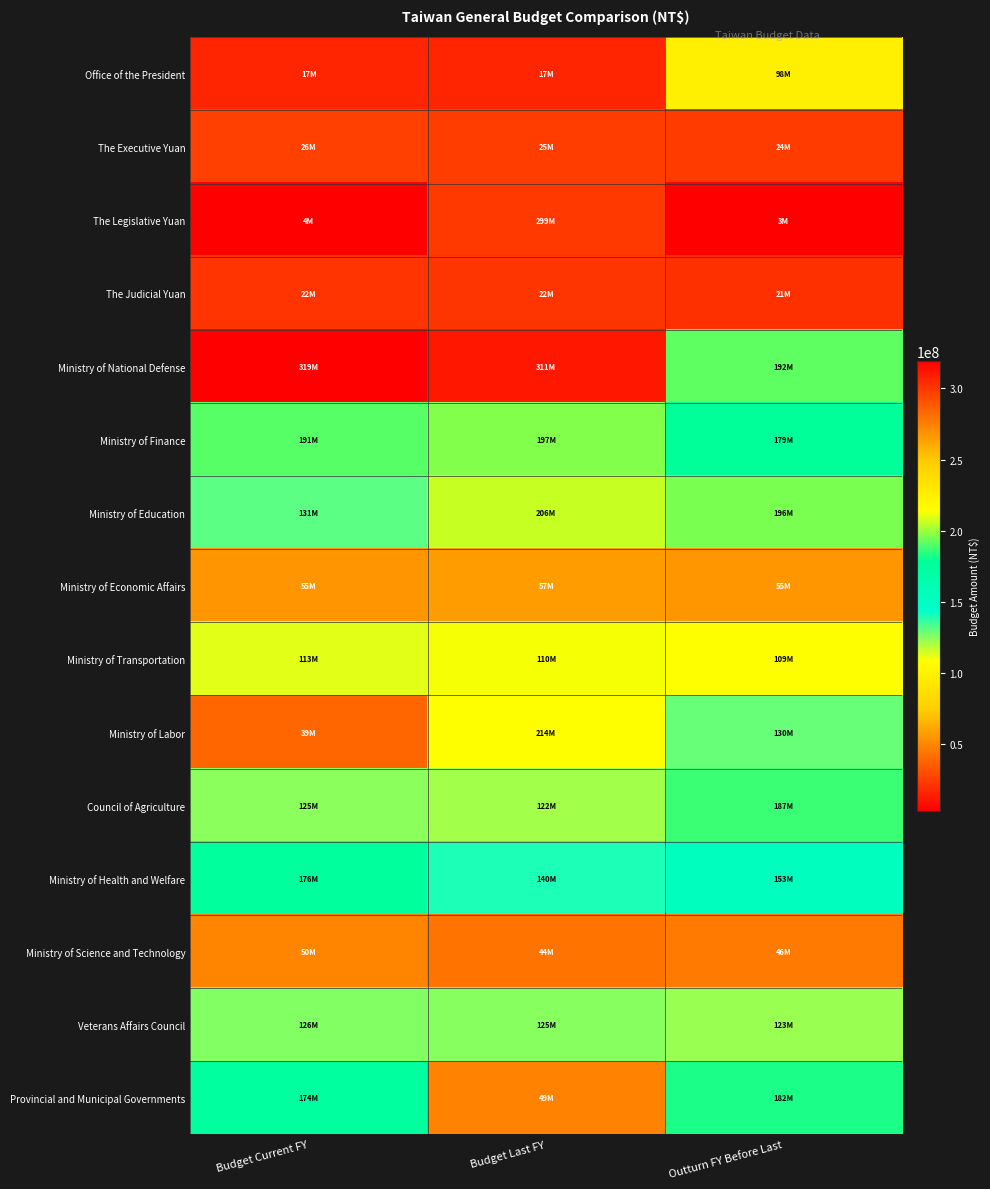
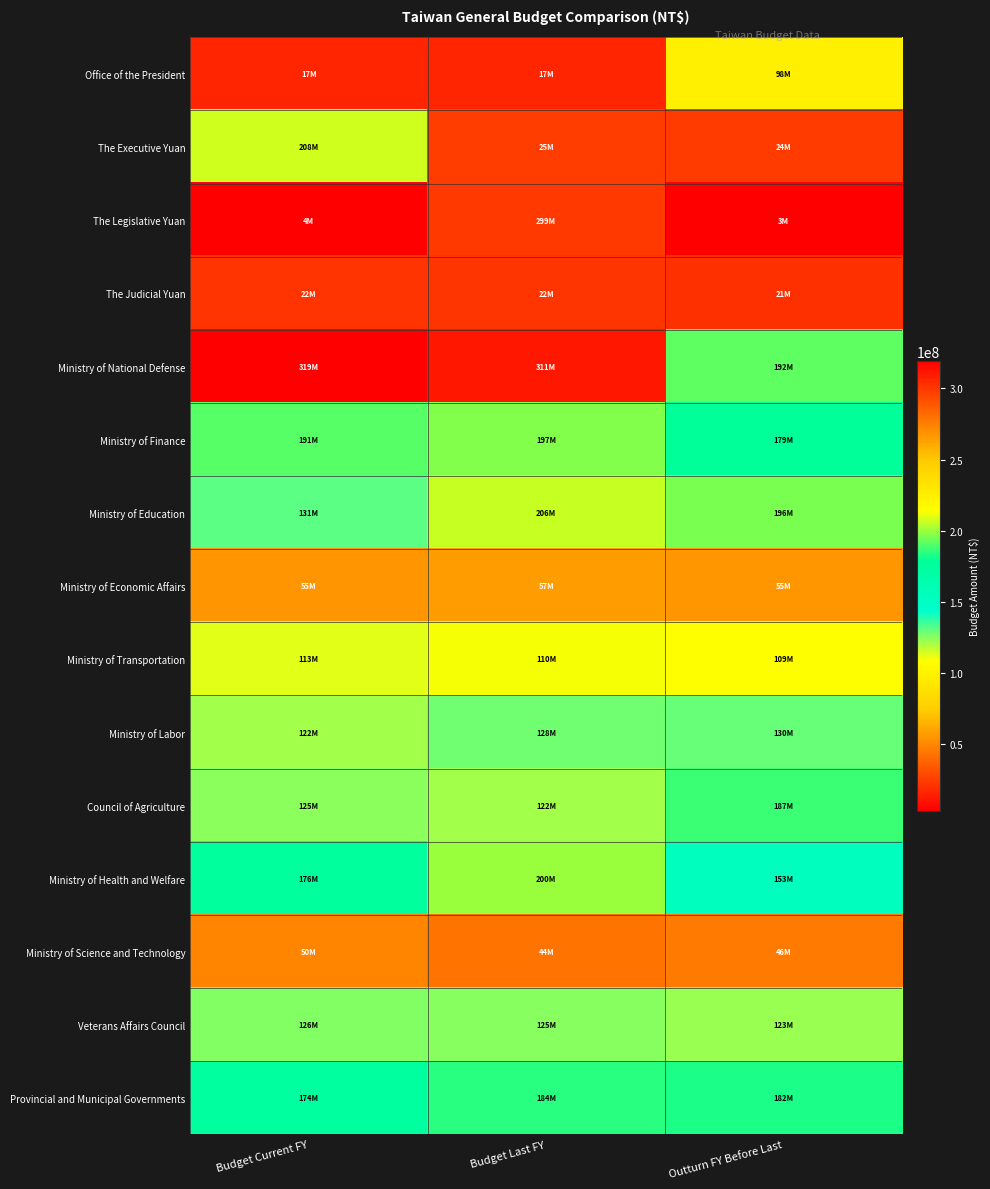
  {
    "Office of the President": {
      "Budget Current FY": "17M",
      "Budget Last FY": "17M",
      "Outturn FY Before Last": "98M"
    },
    "The Executive Yuan": {
-     "Budget Current FY": "26M",
+     "Budget Current FY": "208M",
      "Budget Last FY": "25M",
      "Outturn FY Before Last": "24M"
    },
    "The Legislative Yuan": {
      "Budget Current FY": "4M",
      "Budget Last FY": "299M",
      "Outturn FY Before Last": "3M"
    },
    "The Judicial Yuan": {
      "Budget Current FY": "22M",
      "Budget Last FY": "22M",
      "Outturn FY Before Last": "21M"
    },
    "Ministry of National Defense": {
      "Budget Current FY": "319M",
      "Budget Last FY": "311M",
      "Outturn FY Before Last": "192M"
    },
    "Ministry of Finance": {
      "Budget Current FY": "191M",
      "Budget Last FY": "197M",
      "Outturn FY Before Last": "179M"
    },
    "Ministry of Education": {
      "Budget Current FY": "131M",
      "Budget Last FY": "206M",
      "Outturn FY Before Last": "196M"
    },
    "Ministry of Economic Affairs": {
      "Budget Current FY": "55M",
      "Budget Last FY": "57M",
      "Outturn FY Before Last": "55M"
    },
    "Ministry of Transportation": {
      "Budget Current FY": "113M",
      "Budget Last FY": "110M",
      "Outturn FY Before Last": "109M"
    },
    "Ministry of Labor": {
-     "Budget Current FY": "39M",
-     "Budget Last FY": "214M",
+     "Budget Current FY": "122M",
+     "Budget Last FY": "128M",
      "Outturn FY Before Last": "130M"
    },
    "Council of Agriculture": {
      "Budget Current FY": "125M",
      "Budget Last FY": "122M",
      "Outturn FY Before Last": "187M"
    },
    "Ministry of Health and Welfare": {
      "Budget Current FY": "176M",
-     "Budget Last FY": "140M",
+     "Budget Last FY": "200M",
      "Outturn FY Before Last": "153M"
    },
    "Ministry of Science and Technology": {
      "Budget Current FY": "50M",
      "Budget Last FY": "44M",
      "Outturn FY Before Last": "46M"
    },
    "Veterans Affairs Council": {
      "Budget Current FY": "126M",
      "Budget Last FY": "125M",
      "Outturn FY Before Last": "123M"
    },
    "Provincial and Municipal Governments": {
      "Budget Current FY": "174M",
-     "Budget Last FY": "49M",
+     "Budget Last FY": "184M",
      "Outturn FY Before Last": "182M"
    }
  }
